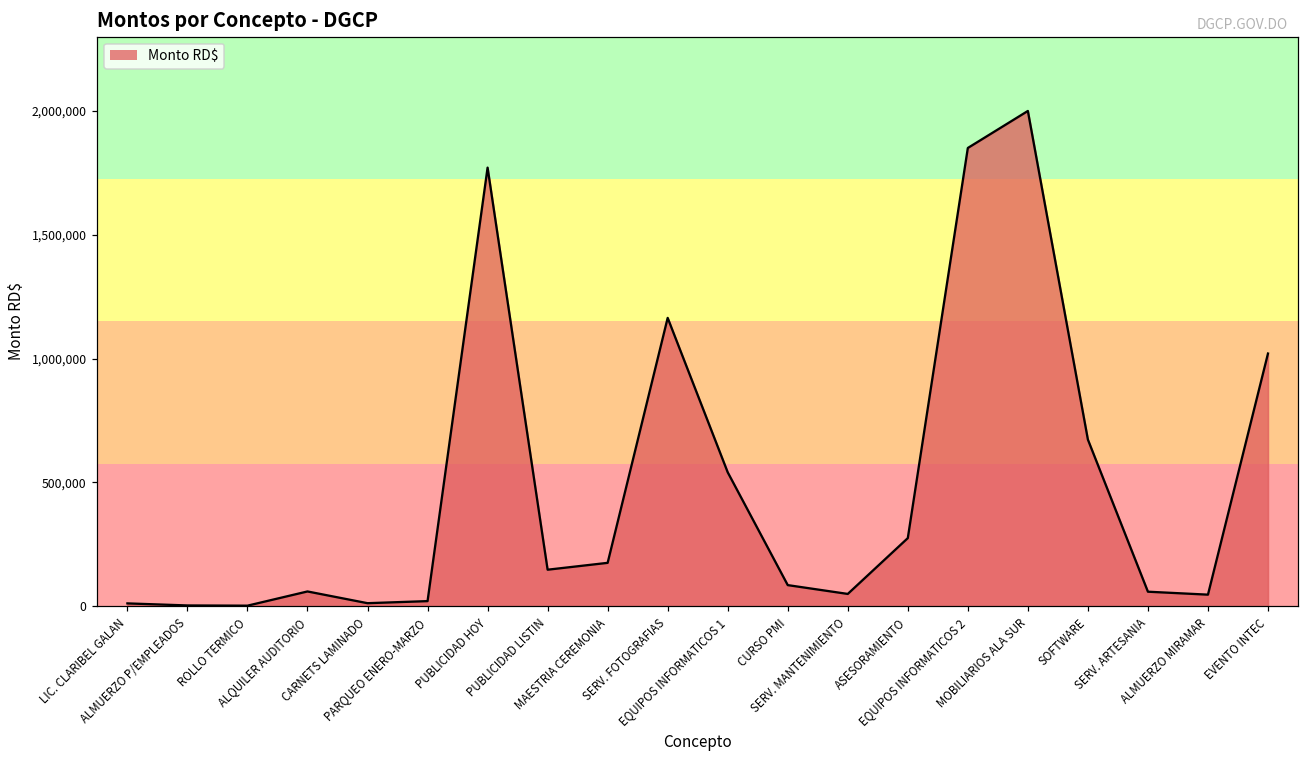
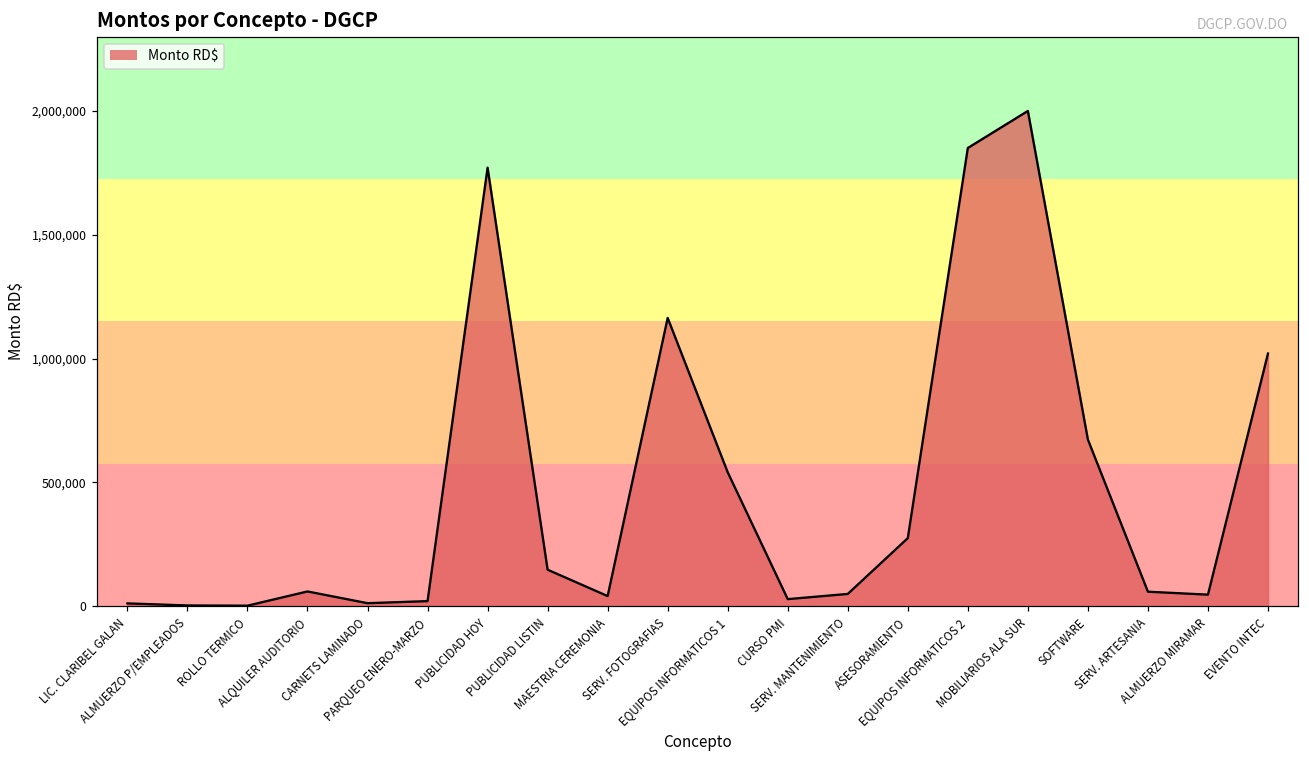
  {
    "LIC. CLARIBEL GALAN": "10,000",
    "ALMUERZO P/EMPLEADOS": "0",
    "ROLLO TERMICO": "0",
    "ALQUILER AUDITORIO": "60,000",
    "CARNETS LAMINADO": "10,000",
    "PARQUEO ENERO-MARZO": "20,000",
    "PUBLICIDAD HOY": "1,770,000",
    "PUBLICIDAD LISTIN": "150,000",
-   "MAESTRIA CEREMONIA": "180,000",
+   "MAESTRIA CEREMONIA": "40,000",
    "SERV. FOTOGRAFIAS": "1,160,000",
    "EQUIPOS INFORMATICOS 1": "540,000",
-   "CURSO PMI": "90,000",
+   "CURSO PMI": "30,000",
    "SERV. MANTENIMIENTO": "50,000",
    "ASESORAMIENTO": "280,000",
    "EQUIPOS INFORMATICOS 2": "1,850,000",
    "MOBILIARIOS ALA SUR": "2,000,000",
    "SOFTWARE": "670,000",
    "SERV. ARTESANIA": "60,000",
    "ALMUERZO MIRAMAR": "50,000",
    "EVENTO INTEC": "1,020,000"
  }
